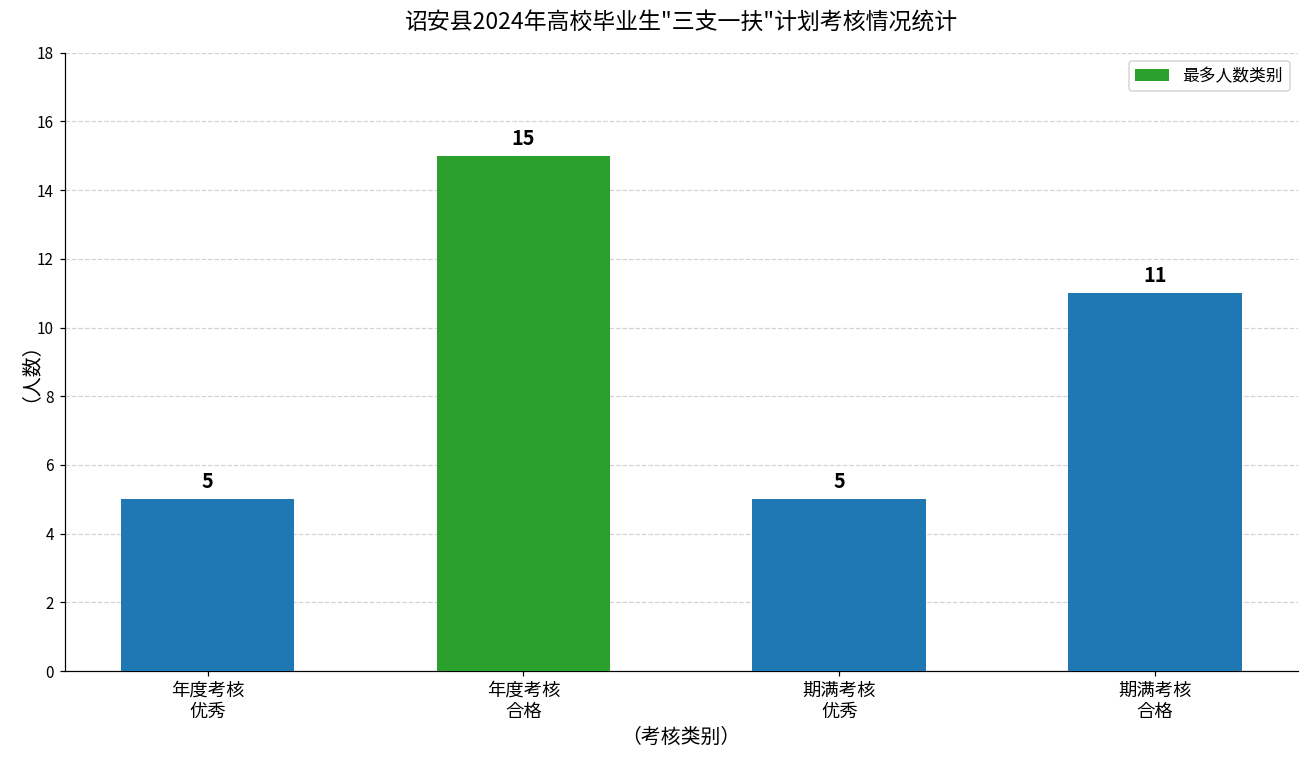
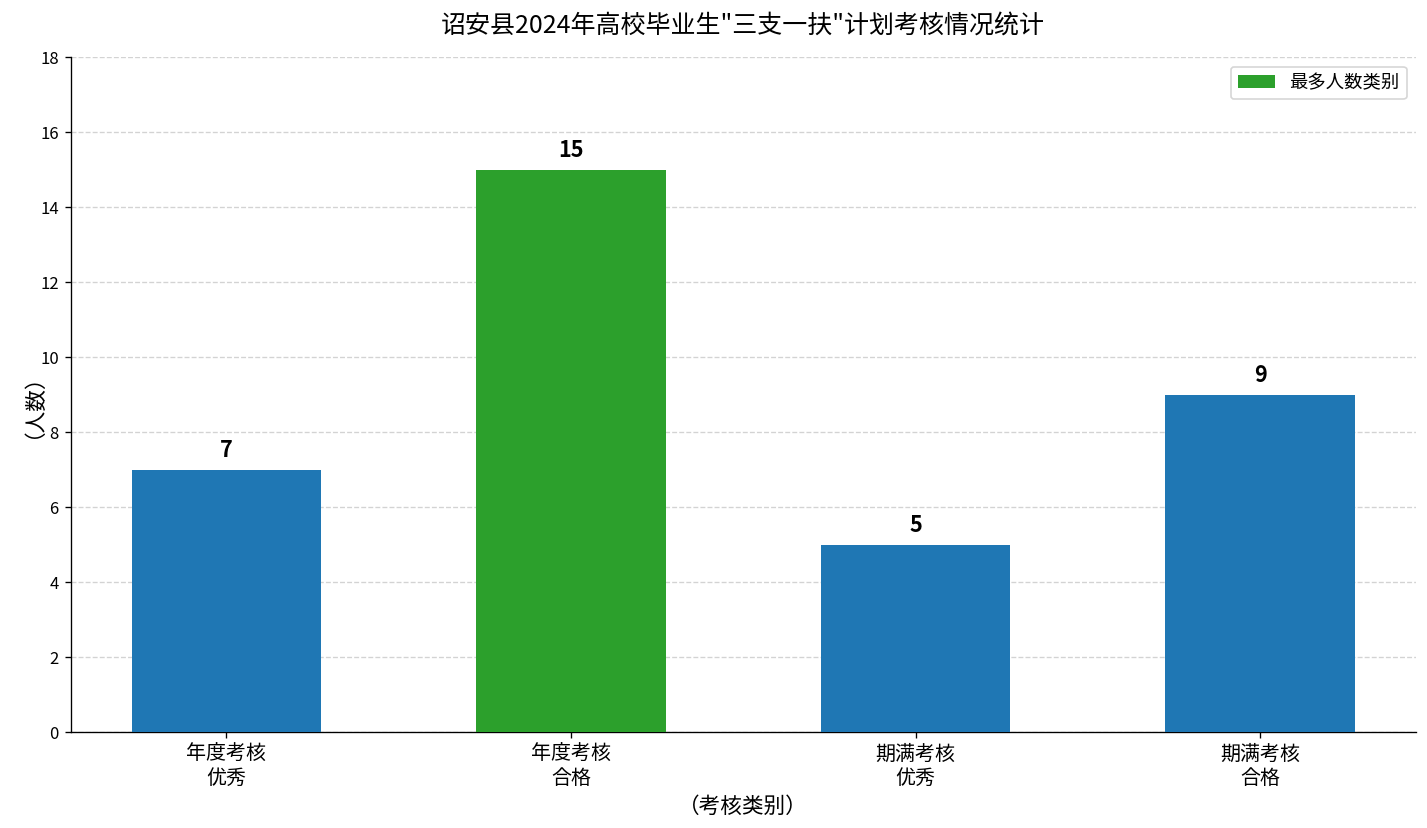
  {
-   "年度考核 优秀": 5,
+   "年度考核 优秀": 7,
    "年度考核 合格": 15,
    "期满考核 优秀": 5,
-   "期满考核 合格": 11
+   "期满考核 合格": 9
  }
